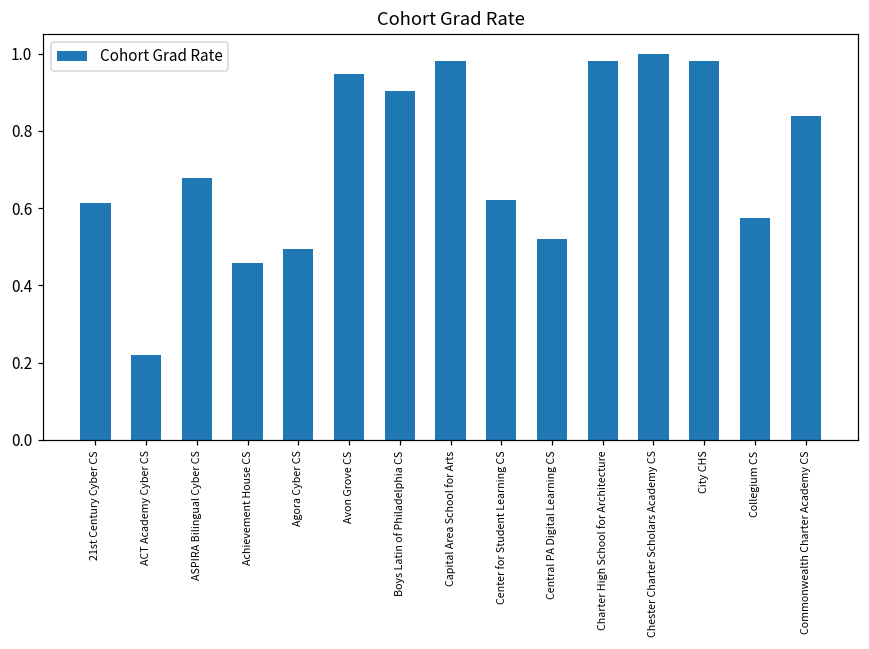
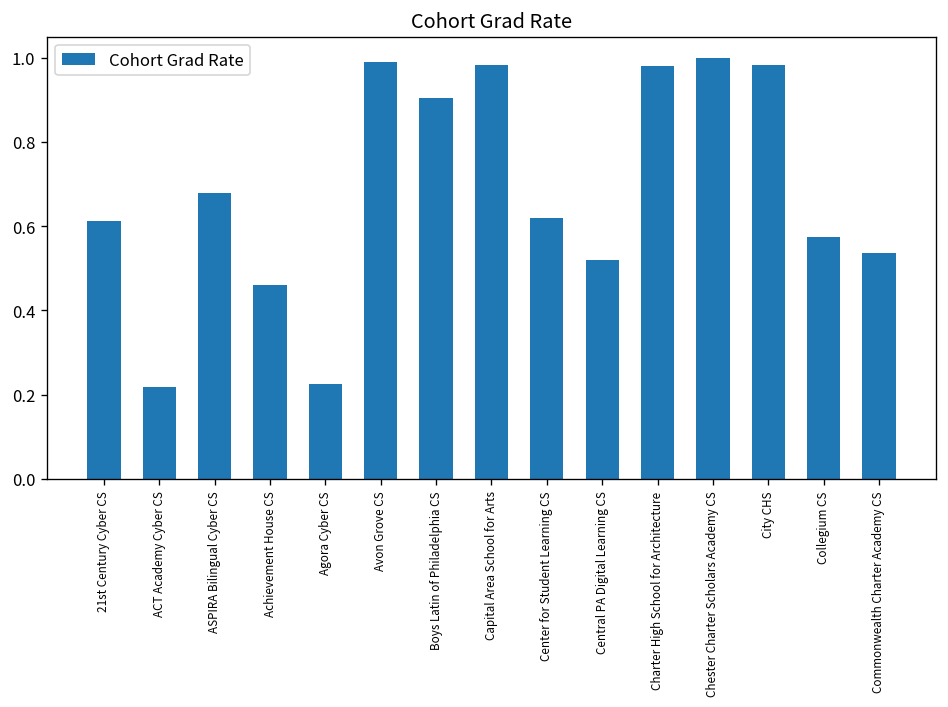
  {
    "21st Century Cyber CS": 0.61,
    "ACT Academy Cyber CS": 0.22,
    "ASPIRA Bilingual Cyber CS": 0.68,
    "Achievement House CS": 0.46,
-   "Agora Cyber CS": 0.49,
-   "Avon Grove CS": 0.95,
+   "Agora Cyber CS": 0.23,
+   "Avon Grove CS": 0.99,
    "Boys Latin of Philadelphia CS": 0.90,
    "Capital Area School for Arts": 0.98,
    "Center for Student Learning CS": 0.62,
    "Central PA Digital Learning CS": 0.52,
    "Charter High School for Architecture": 0.98,
    "Chester Charter Scholars Academy CS": 1.00,
    "City CHS": 0.98,
    "Collegium CS": 0.58,
-   "Commonwealth Charter Academy CS": 0.84
+   "Commonwealth Charter Academy CS": 0.54
  }
